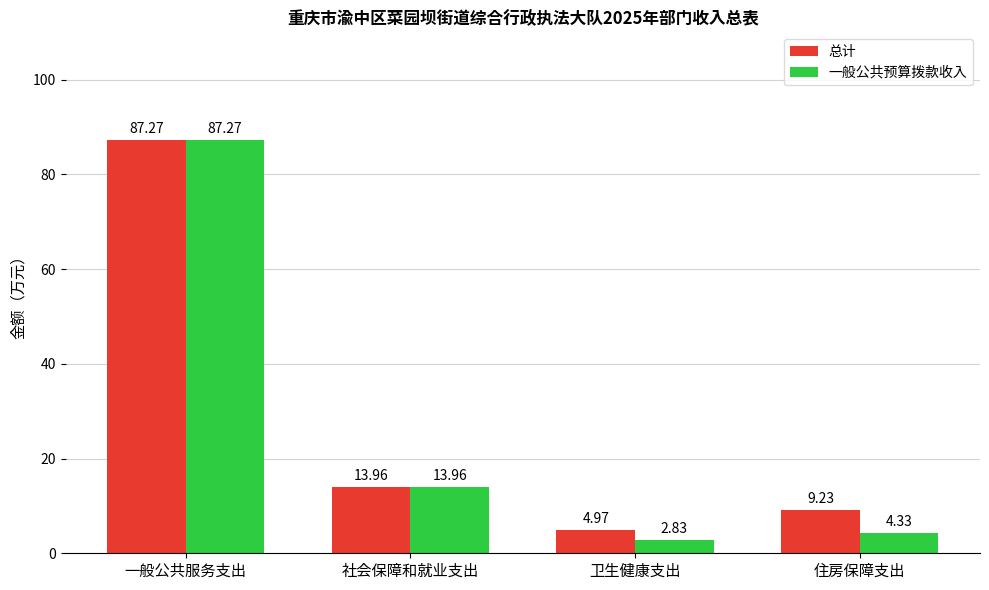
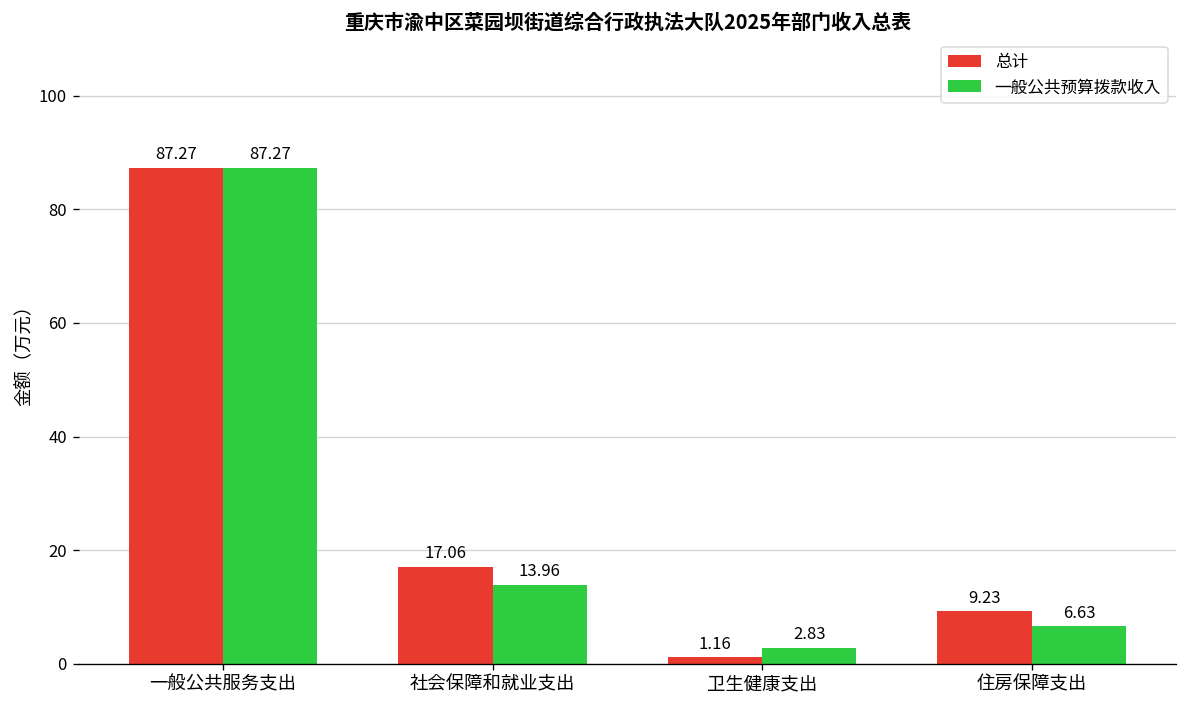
  {
    "总计": {
      "一般公共服务支出": 87.27,
-     "社会保障和就业支出": 13.96,
-     "卫生健康支出": 4.97,
+     "社会保障和就业支出": 17.06,
+     "卫生健康支出": 1.16,
      "住房保障支出": 9.23
    },
    "一般公共预算拨款收入": {
      "一般公共服务支出": 87.27,
      "社会保障和就业支出": 13.96,
      "卫生健康支出": 2.83,
-     "住房保障支出": 4.33
+     "住房保障支出": 6.63
    }
  }
